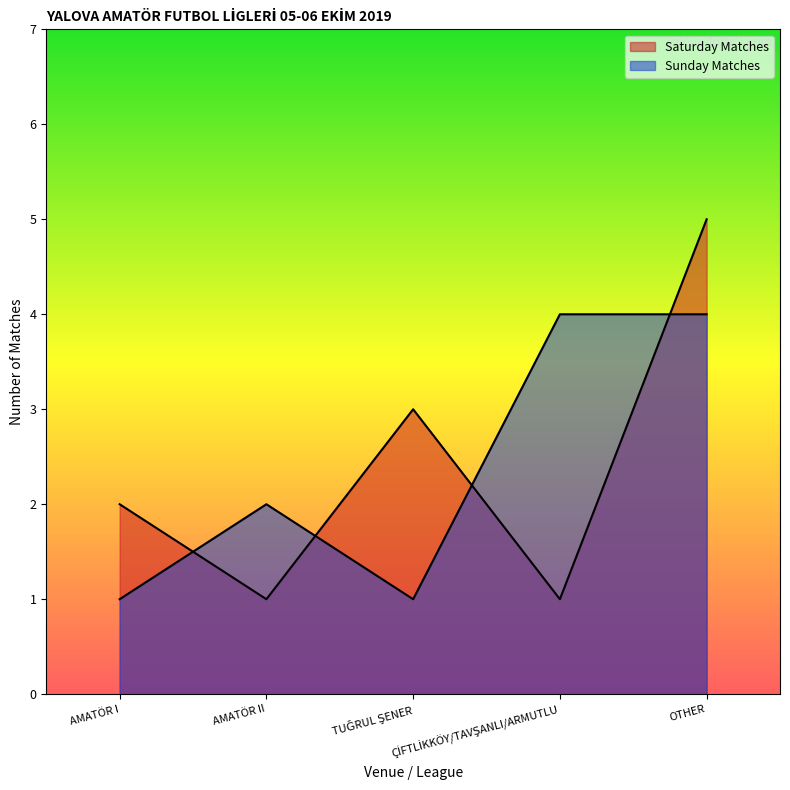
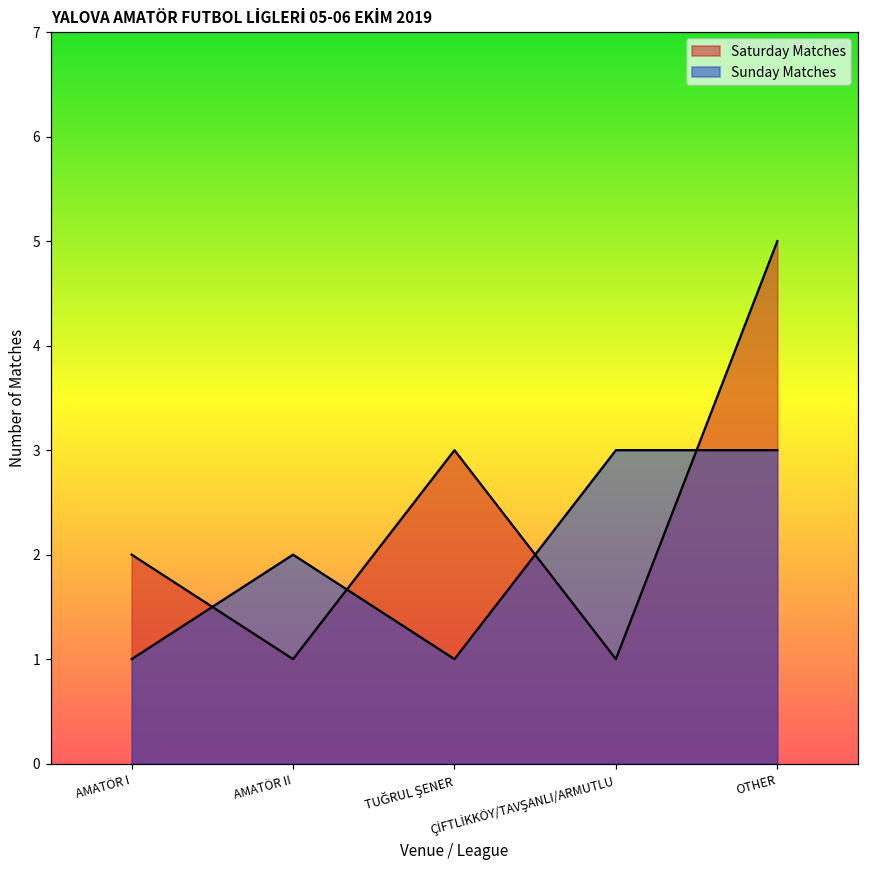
  {
    "Saturday Matches": {
      "AMATÖR I": 2,
      "AMATÖR II": 1,
      "TUĞRUL ŞENER": 3,
      "ÇİFTLİKKÖY/TAVŞANLI/ARMUTLU": 1,
      "OTHER": 5
    },
    "Sunday Matches": {
      "AMATÖR I": 1,
      "AMATÖR II": 2,
      "TUĞRUL ŞENER": 1,
-     "ÇİFTLİKKÖY/TAVŞANLI/ARMUTLU": 4,
-     "OTHER": 4
+     "ÇİFTLİKKÖY/TAVŞANLI/ARMUTLU": 3,
+     "OTHER": 3
    }
  }
